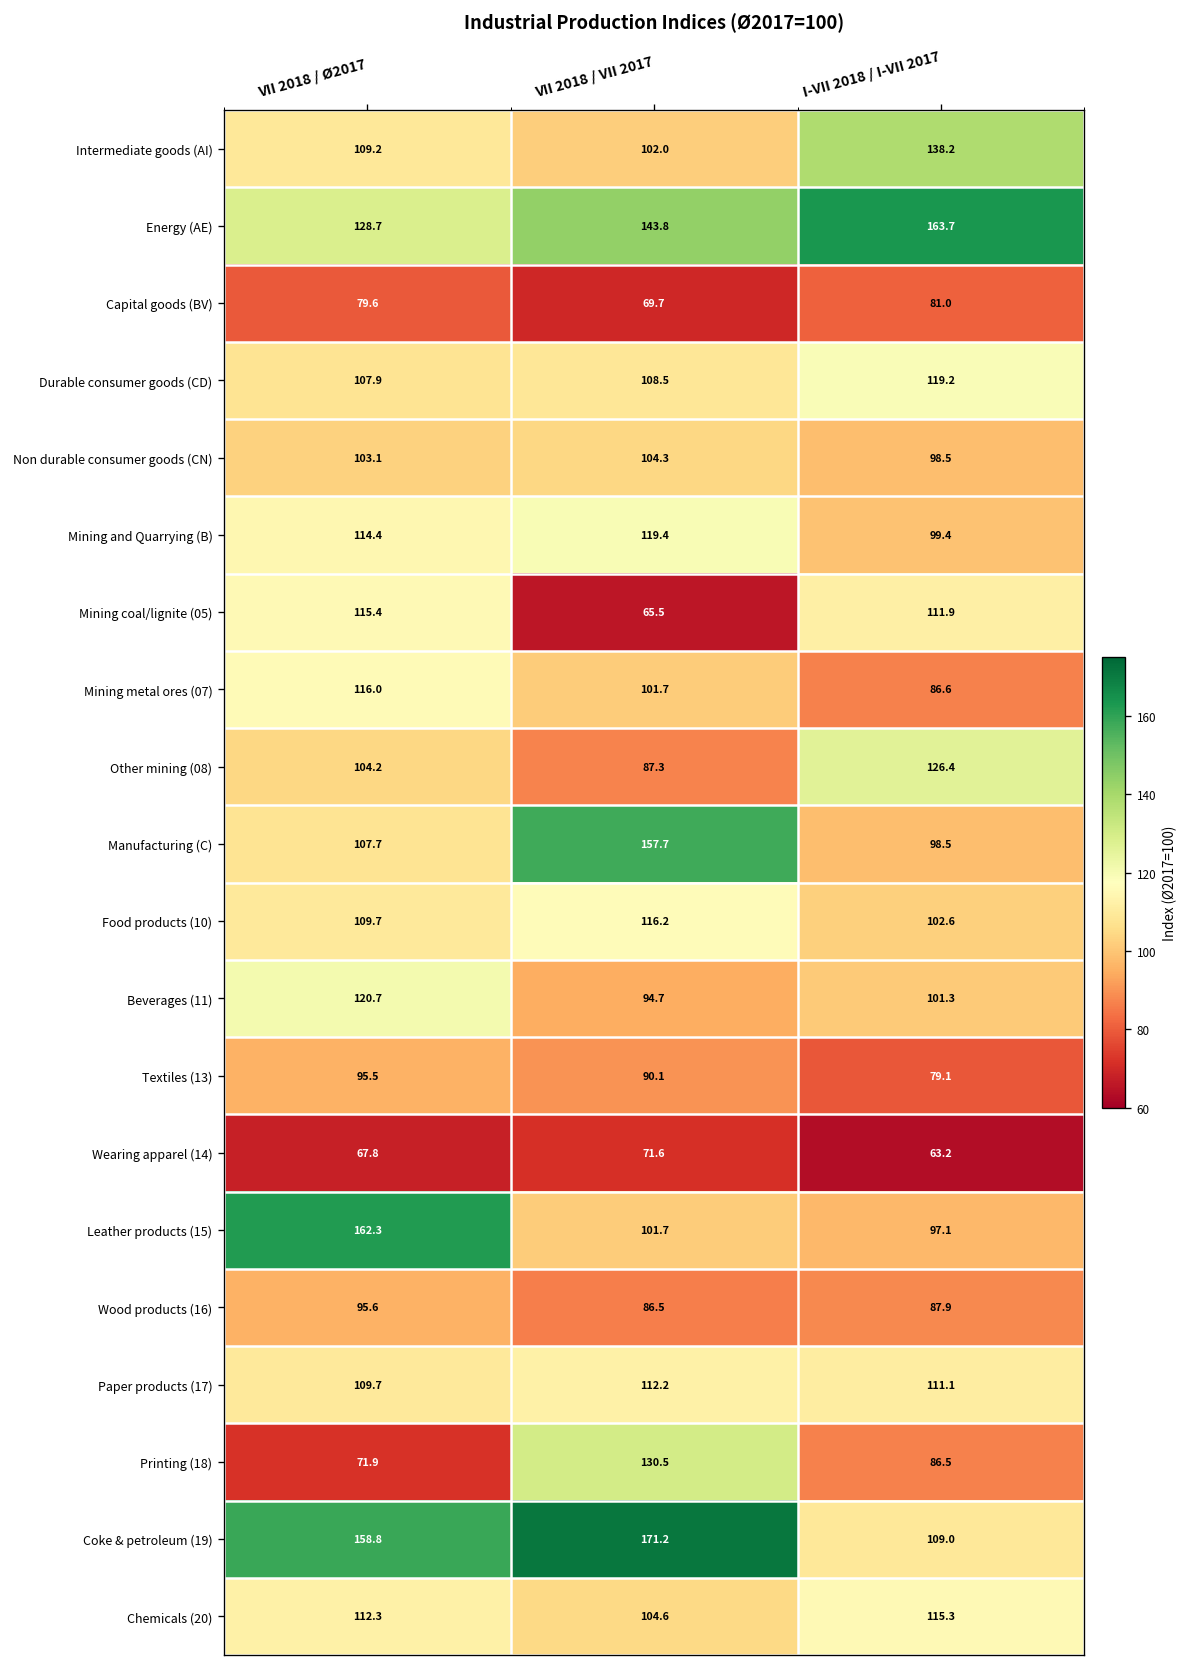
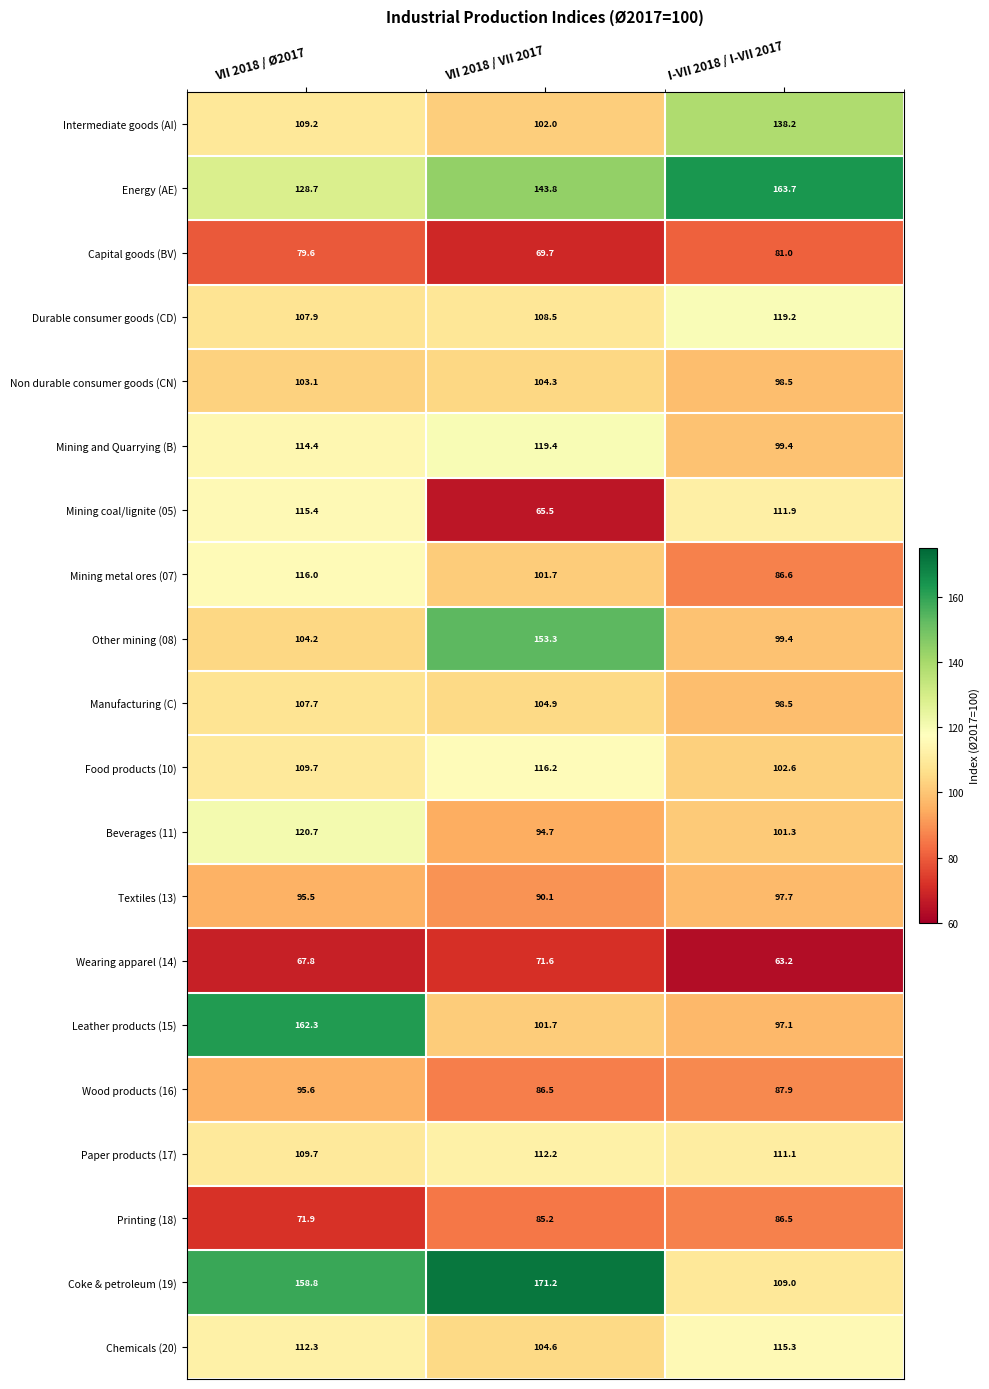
  {
    "Intermediate goods (AI)": {
      "VII 2018 / Ø2017": 109.2,
      "VII 2018 / VII 2017": 102.0,
      "I-VII 2018 / I-VII 2017": 138.2
    },
    "Energy (AE)": {
      "VII 2018 / Ø2017": 128.7,
      "VII 2018 / VII 2017": 143.8,
      "I-VII 2018 / I-VII 2017": 163.7
    },
    "Capital goods (BV)": {
      "VII 2018 / Ø2017": 79.6,
      "VII 2018 / VII 2017": 69.7,
      "I-VII 2018 / I-VII 2017": 81.0
    },
    "Durable consumer goods (CD)": {
      "VII 2018 / Ø2017": 107.9,
      "VII 2018 / VII 2017": 108.5,
      "I-VII 2018 / I-VII 2017": 119.2
    },
    "Non durable consumer goods (CN)": {
      "VII 2018 / Ø2017": 103.1,
      "VII 2018 / VII 2017": 104.3,
      "I-VII 2018 / I-VII 2017": 98.5
    },
    "Mining and Quarrying (B)": {
      "VII 2018 / Ø2017": 114.4,
      "VII 2018 / VII 2017": 119.4,
      "I-VII 2018 / I-VII 2017": 99.4
    },
    "Mining coal/lignite (05)": {
      "VII 2018 / Ø2017": 115.4,
      "VII 2018 / VII 2017": 65.5,
      "I-VII 2018 / I-VII 2017": 111.9
    },
    "Mining metal ores (07)": {
      "VII 2018 / Ø2017": 116.0,
      "VII 2018 / VII 2017": 101.7,
      "I-VII 2018 / I-VII 2017": 86.6
    },
    "Other mining (08)": {
      "VII 2018 / Ø2017": 104.2,
-     "VII 2018 / VII 2017": 87.3,
-     "I-VII 2018 / I-VII 2017": 126.4
+     "VII 2018 / VII 2017": 153.3,
+     "I-VII 2018 / I-VII 2017": 99.4
    },
    "Manufacturing (C)": {
      "VII 2018 / Ø2017": 107.7,
-     "VII 2018 / VII 2017": 157.7,
+     "VII 2018 / VII 2017": 104.9,
      "I-VII 2018 / I-VII 2017": 98.5
    },
    "Food products (10)": {
      "VII 2018 / Ø2017": 109.7,
      "VII 2018 / VII 2017": 116.2,
      "I-VII 2018 / I-VII 2017": 102.6
    },
    "Beverages (11)": {
      "VII 2018 / Ø2017": 120.7,
      "VII 2018 / VII 2017": 94.7,
      "I-VII 2018 / I-VII 2017": 101.3
    },
    "Textiles (13)": {
      "VII 2018 / Ø2017": 95.5,
      "VII 2018 / VII 2017": 90.1,
-     "I-VII 2018 / I-VII 2017": 79.1
+     "I-VII 2018 / I-VII 2017": 97.7
    },
    "Wearing apparel (14)": {
      "VII 2018 / Ø2017": 67.8,
      "VII 2018 / VII 2017": 71.6,
      "I-VII 2018 / I-VII 2017": 63.2
    },
    "Leather products (15)": {
      "VII 2018 / Ø2017": 162.3,
      "VII 2018 / VII 2017": 101.7,
      "I-VII 2018 / I-VII 2017": 97.1
    },
    "Wood products (16)": {
      "VII 2018 / Ø2017": 95.6,
      "VII 2018 / VII 2017": 86.5,
      "I-VII 2018 / I-VII 2017": 87.9
    },
    "Paper products (17)": {
      "VII 2018 / Ø2017": 109.7,
      "VII 2018 / VII 2017": 112.2,
      "I-VII 2018 / I-VII 2017": 111.1
    },
    "Printing (18)": {
      "VII 2018 / Ø2017": 71.9,
-     "VII 2018 / VII 2017": 130.5,
+     "VII 2018 / VII 2017": 85.2,
      "I-VII 2018 / I-VII 2017": 86.5
    },
    "Coke & petroleum (19)": {
      "VII 2018 / Ø2017": 158.8,
      "VII 2018 / VII 2017": 171.2,
      "I-VII 2018 / I-VII 2017": 109.0
    },
    "Chemicals (20)": {
      "VII 2018 / Ø2017": 112.3,
      "VII 2018 / VII 2017": 104.6,
      "I-VII 2018 / I-VII 2017": 115.3
    }
  }
